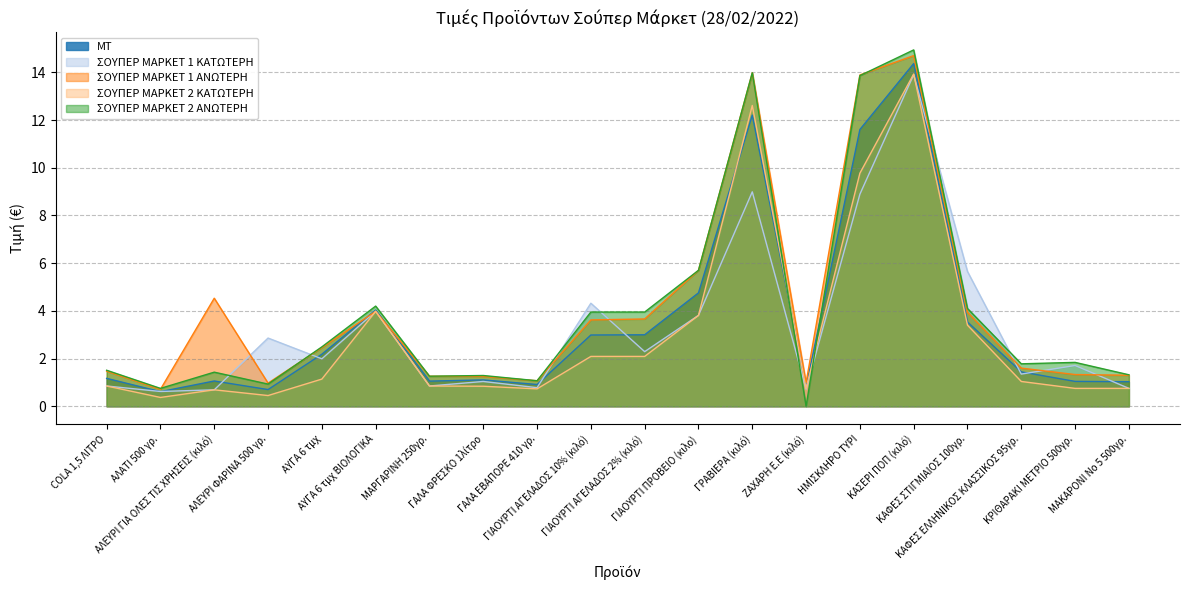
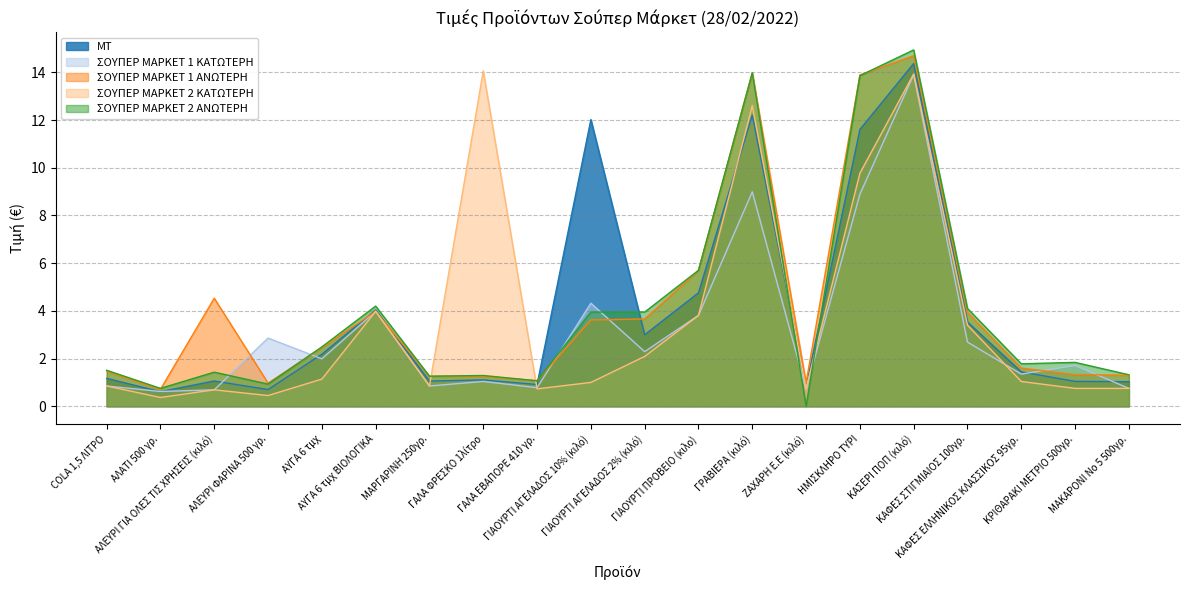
  {
    "ΜΤ": {
      "COLA 1,5 ΛΙΤΡΟ": 1.2,
      "ΑΛΕΥΡΙ ΓΙΑ ΟΛΕΣ ΤΙΣ ΧΡΗΣΕΙΣ (κιλό)": 1.1,
      "ΑΛΕΥΡΙ ΦΑΡΙΝΑ 500 γρ.": 0.7,
      "ΑΥΓΑ 6 τμχ": 2.2,
      "ΜΑΡΓΑΡΙΝΗ 250γρ.": 1.1,
      "ΓΑΛΑ ΕΒΑΠΟΡΕ 410 γρ.": 0.9,
-     "ΓΙΑΟΥΡΤΙ ΑΓΕΛΑΔΟΣ 10% (κιλό)": 3.0,
+     "ΓΙΑΟΥΡΤΙ ΑΓΕΛΑΔΟΣ 10% (κιλό)": 12.0,
      "ΓΙΑΟΥΡΤΙ ΑΓΕΛΑΔΟΣ 2% (κιλό)": 3.0,
      "ΓΙΑΟΥΡΤΙ ΠΡΟΒΕΙΟ (κιλο)": 4.8,
      "ΓΡΑΒΙΕΡΑ (κιλό)": 12.2,
      "ΗΜΙΣΚΛΗΡΟ ΤΥΡΙ": 11.6,
      "ΚΑΣΕΡΙ ΠΟΠ (κιλό)": 14.4,
      "ΚΑΦΕΣ ΣΤΙΓΜΙΑΙΟΣ 100γρ.": 3.5,
      "ΚΡΙΘΑΡΑΚΙ ΜΕΤΡΙΟ 500γρ.": 1.0,
      "ΜΑΚΑΡΟΝΙ Νο 5 500γρ.": 1.0
    },
    "ΣΟΥΠΕΡ ΜΑΡΚΕΤ 1 ΚΑΤΩΤΕΡΗ": {
      "ΑΛΕΥΡΙ ΦΑΡΙΝΑ 500 γρ.": 2.9,
      "ΑΥΓΑ 6 τμχ": 2.0,
      "ΓΙΑΟΥΡΤΙ ΑΓΕΛΑΔΟΣ 10% (κιλό)": 4.3,
      "ΓΙΑΟΥΡΤΙ ΑΓΕΛΑΔΟΣ 2% (κιλό)": 2.3,
      "ΓΡΑΒΙΕΡΑ (κιλό)": 9.0,
      "ΗΜΙΣΚΛΗΡΟ ΤΥΡΙ": 8.9,
-     "ΚΑΦΕΣ ΣΤΙΓΜΙΑΙΟΣ 100γρ.": 5.7,
+     "ΚΑΦΕΣ ΣΤΙΓΜΙΑΙΟΣ 100γρ.": 2.7,
      "ΚΡΙΘΑΡΑΚΙ ΜΕΤΡΙΟ 500γρ.": 1.7
    },
    "ΣΟΥΠΕΡ ΜΑΡΚΕΤ 1 ΑΝΩΤΕΡΗ": {
      "ΑΛΕΥΡΙ ΓΙΑ ΟΛΕΣ ΤΙΣ ΧΡΗΣΕΙΣ (κιλό)": 4.5,
      "ΓΙΑΟΥΡΤΙ ΑΓΕΛΑΔΟΣ 10% (κιλό)": 3.6,
      "ΓΙΑΟΥΡΤΙ ΑΓΕΛΑΔΟΣ 2% (κιλό)": 3.7,
      "ΖΑΧΑΡΗ Ε.Ε (κιλό)": 1.0,
      "ΚΑΣΕΡΙ ΠΟΠ (κιλό)": 14.7,
      "ΚΑΦΕΣ ΣΤΙΓΜΙΑΙΟΣ 100γρ.": 3.9,
      "ΚΑΦΕΣ ΕΛΛΗΝΙΚΟΣ ΚΛΑΣΣΙΚΟΣ 95γρ.": 1.6,
      "ΚΡΙΘΑΡΑΚΙ ΜΕΤΡΙΟ 500γρ.": 1.3
    },
    "ΣΟΥΠΕΡ ΜΑΡΚΕΤ 2 ΚΑΤΩΤΕΡΗ": {
      "ΑΛΑΤΙ 500 γρ.": 0.4,
      "ΑΛΕΥΡΙ ΦΑΡΙΝΑ 500 γρ.": 0.5,
      "ΑΥΓΑ 6 τμχ": 1.1,
-     "ΓΑΛΑ ΦΡΕΣΚΟ 1λίτρο": 0.8,
-     "ΓΙΑΟΥΡΤΙ ΑΓΕΛΑΔΟΣ 10% (κιλό)": 2.1,
+     "ΓΑΛΑ ΦΡΕΣΚΟ 1λίτρο": 14.1,
+     "ΓΙΑΟΥΡΤΙ ΑΓΕΛΑΔΟΣ 10% (κιλό)": 1.0,
      "ΓΙΑΟΥΡΤΙ ΑΓΕΛΑΔΟΣ 2% (κιλό)": 2.1,
      "ΓΡΑΒΙΕΡΑ (κιλό)": 12.6,
      "ΗΜΙΣΚΛΗΡΟ ΤΥΡΙ": 9.8,
      "ΚΑΦΕΣ ΣΤΙΓΜΙΑΙΟΣ 100γρ.": 3.4,
      "ΚΑΦΕΣ ΕΛΛΗΝΙΚΟΣ ΚΛΑΣΣΙΚΟΣ 95γρ.": 1.0,
      "ΚΡΙΘΑΡΑΚΙ ΜΕΤΡΙΟ 500γρ.": 0.8
    },
    "ΣΟΥΠΕΡ ΜΑΡΚΕΤ 2 ΑΝΩΤΕΡΗ": {
      "ΑΛΕΥΡΙ ΓΙΑ ΟΛΕΣ ΤΙΣ ΧΡΗΣΕΙΣ (κιλό)": 1.4,
      "ΑΥΓΑ 6 τμχ ΒΙΟΛΟΓΙΚΑ": 4.2,
      "ΓΙΑΟΥΡΤΙ ΑΓΕΛΑΔΟΣ 10% (κιλό)": 4.0,
      "ΓΙΑΟΥΡΤΙ ΑΓΕΛΑΔΟΣ 2% (κιλό)": 4.0,
      "ΖΑΧΑΡΗ Ε.Ε (κιλό)": 0.0,
      "ΚΑΣΕΡΙ ΠΟΠ (κιλό)": 14.9,
      "ΚΑΦΕΣ ΣΤΙΓΜΙΑΙΟΣ 100γρ.": 4.1,
      "ΚΑΦΕΣ ΕΛΛΗΝΙΚΟΣ ΚΛΑΣΣΙΚΟΣ 95γρ.": 1.8,
      "ΚΡΙΘΑΡΑΚΙ ΜΕΤΡΙΟ 500γρ.": 1.8
    }
  }
